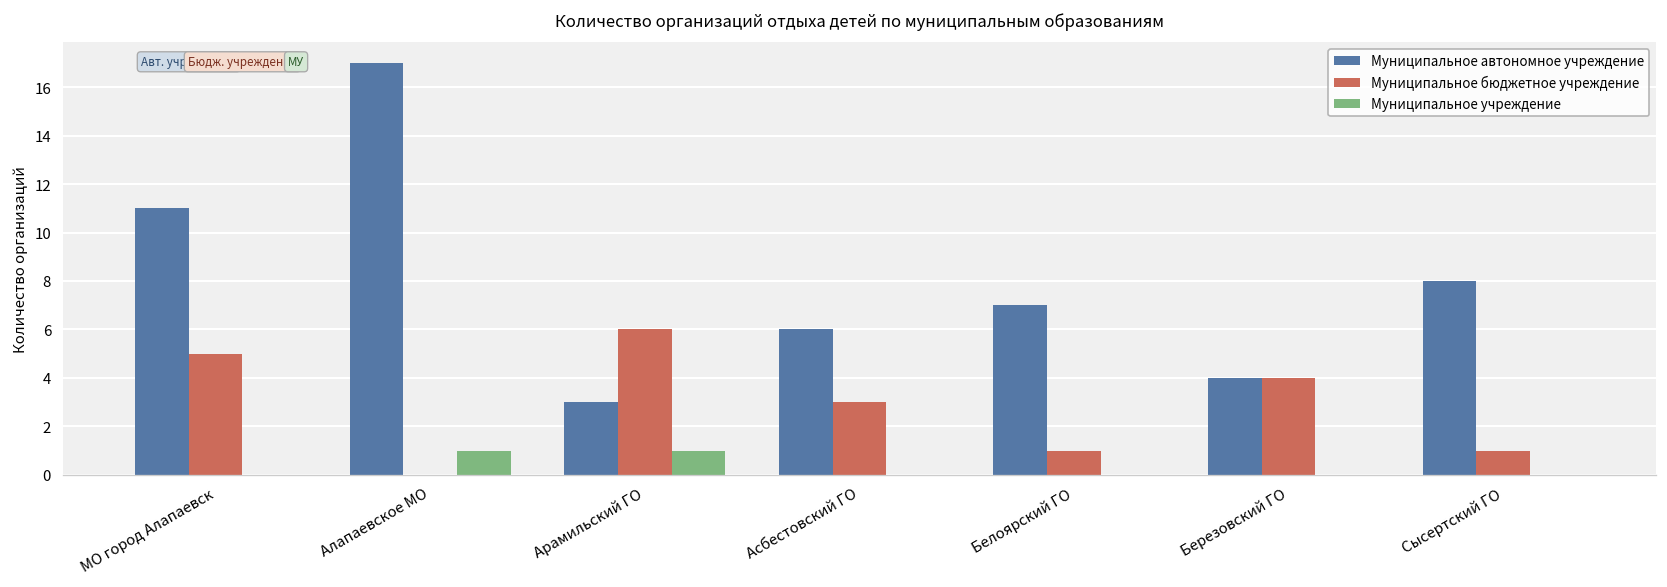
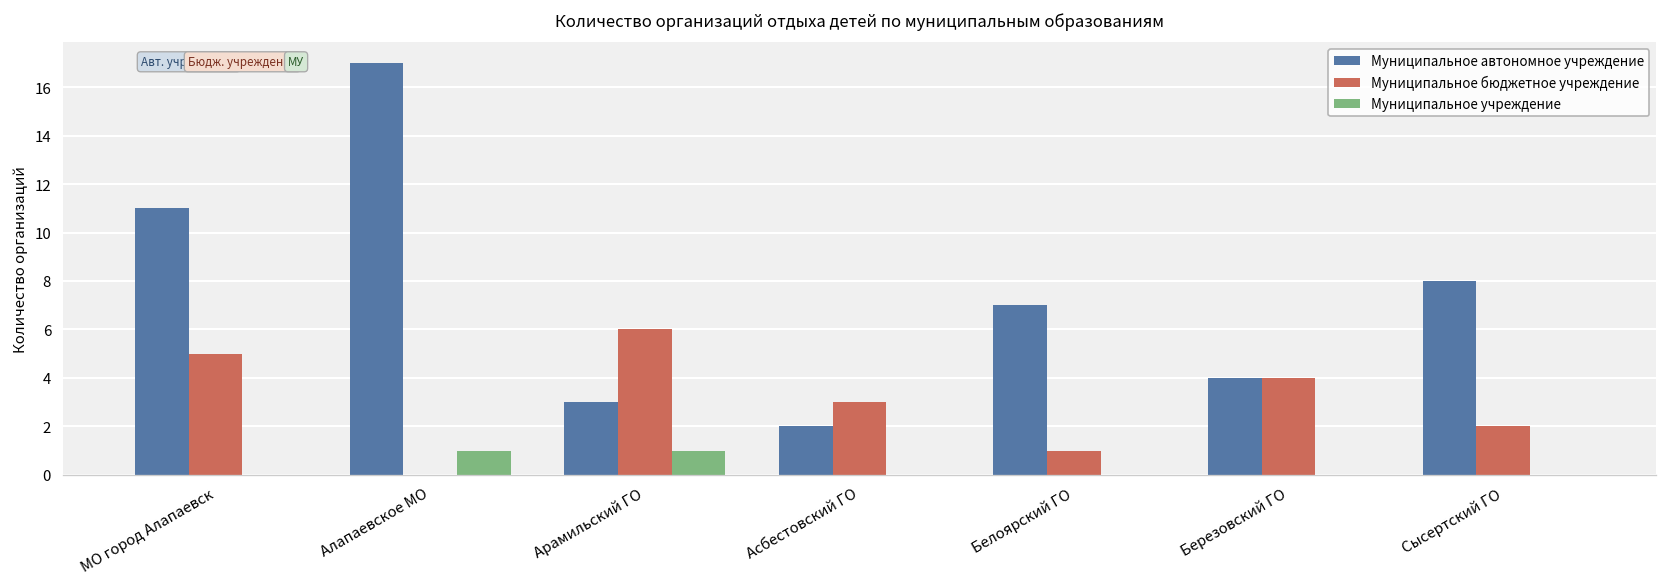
  {
    "Муниципальное автономное учреждение": {
      "МО город Алапаевск": 11,
      "Алапаевское МО": 17,
      "Арамильский ГО": 3,
-     "Асбестовский ГО": 6,
+     "Асбестовский ГО": 2,
      "Белоярский ГО": 7,
      "Березовский ГО": 4,
      "Сысертский ГО": 8
    },
    "Муниципальное бюджетное учреждение": {
      "МО город Алапаевск": 5,
      "Алапаевское МО": 0,
      "Арамильский ГО": 6,
      "Асбестовский ГО": 3,
      "Белоярский ГО": 1,
      "Березовский ГО": 4,
-     "Сысертский ГО": 1
+     "Сысертский ГО": 2
    },
    "Муниципальное учреждение": {
      "МО город Алапаевск": 0,
      "Алапаевское МО": 1,
      "Арамильский ГО": 1,
      "Асбестовский ГО": 0,
      "Белоярский ГО": 0,
      "Березовский ГО": 0,
      "Сысертский ГО": 0
    }
  }
